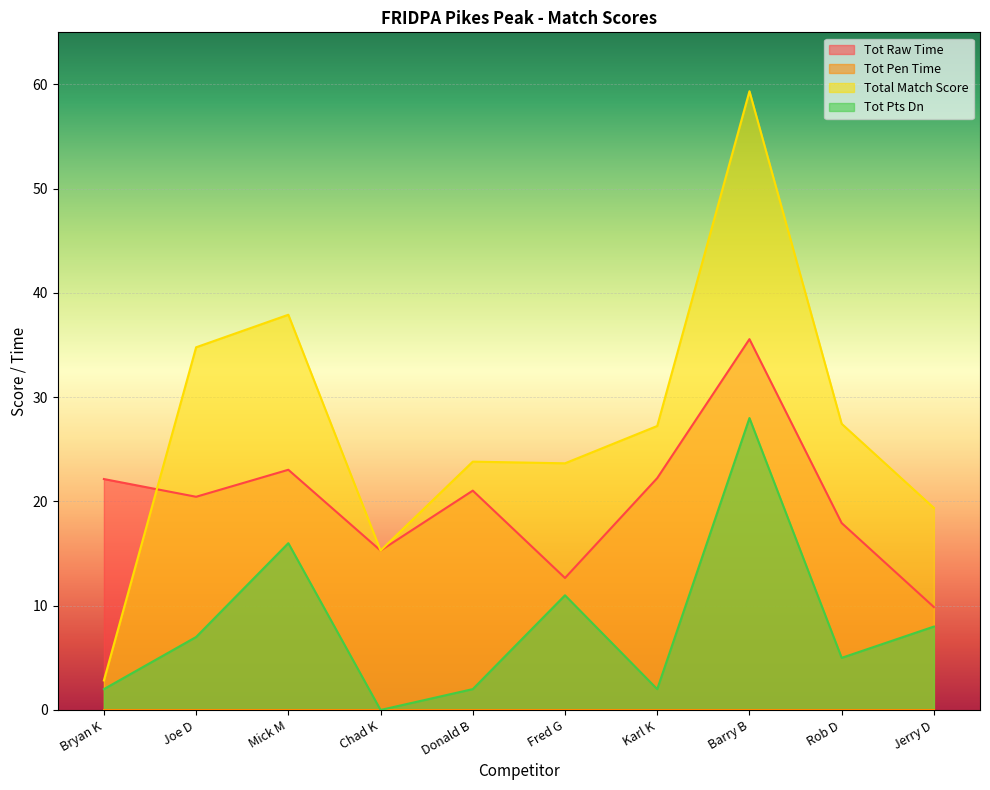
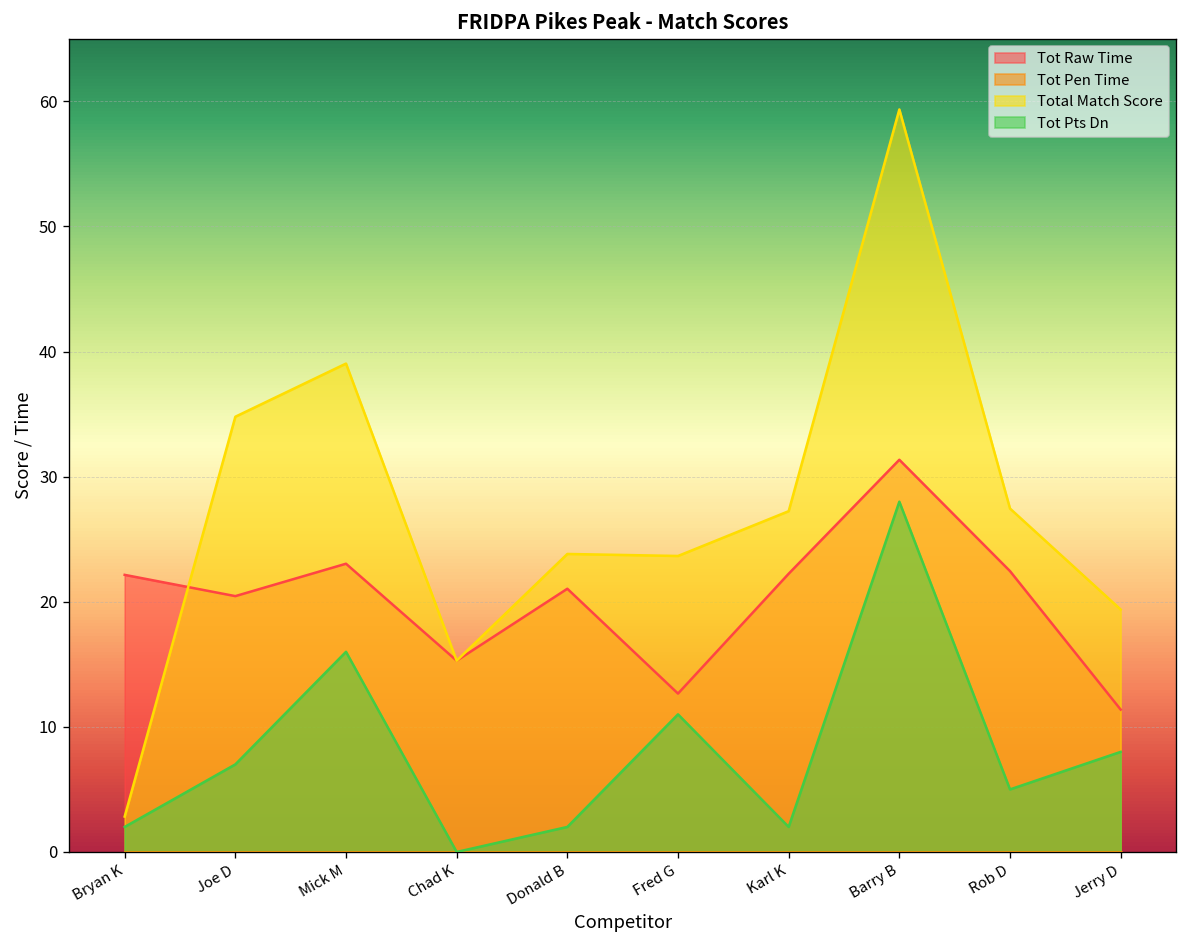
  {
    "Tot Raw Time": {
      "Bryan K": 22.2,
      "Joe D": 20.5,
      "Mick M": 23.0,
      "Donald B": 21.0,
      "Fred G": 12.7,
      "Karl K": 22.2,
-     "Barry B": 35.6,
-     "Rob D": 17.9,
-     "Jerry D": 9.9
+     "Barry B": 31.4,
+     "Rob D": 22.5,
+     "Jerry D": 11.4
    },
    "Tot Pen Time": {
      "Bryan K": 0.0,
      "Joe D": 0.0,
      "Mick M": 0.0,
      "Donald B": 0.0,
      "Fred G": 0.0,
      "Karl K": 0.0,
      "Barry B": 0.0,
      "Rob D": 0.0,
      "Jerry D": 0.0
    },
    "Total Match Score": {
      "Bryan K": 2.8,
      "Joe D": 34.8,
-     "Mick M": 37.9,
+     "Mick M": 39.0,
      "Donald B": 23.8,
      "Fred G": 23.7,
      "Karl K": 27.2,
      "Barry B": 59.4,
      "Rob D": 27.5,
      "Jerry D": 19.4
    },
    "Tot Pts Dn": {
      "Bryan K": 2.0,
      "Joe D": 7.0,
      "Mick M": 16.0,
      "Donald B": 2.0,
      "Fred G": 11.0,
      "Karl K": 2.0,
      "Barry B": 28.0,
      "Rob D": 5.0,
      "Jerry D": 8.0
    }
  }
